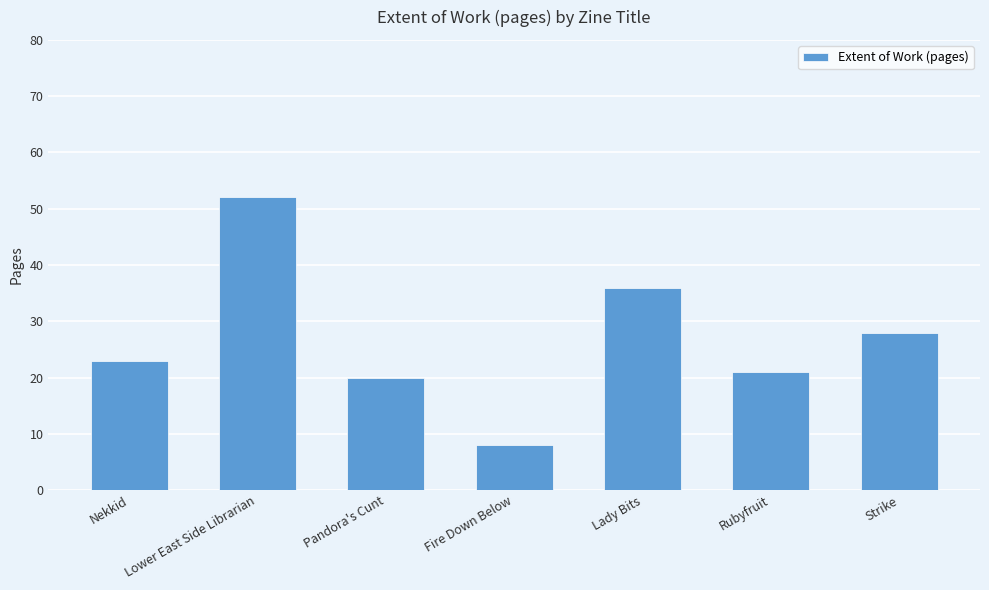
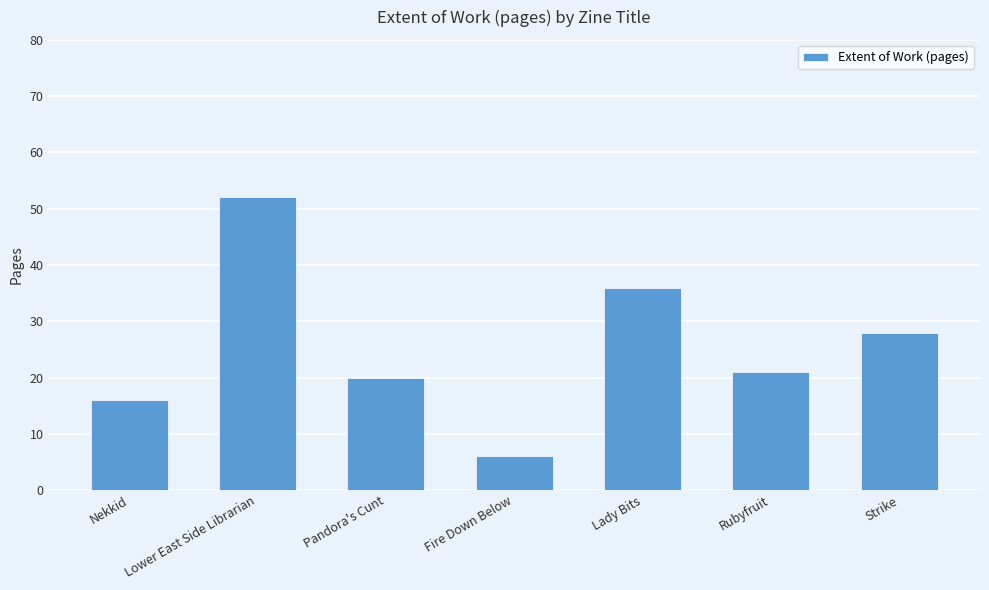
  {
-   "Nekkid": 23,
+   "Nekkid": 16,
    "Lower East Side Librarian": 52,
    "Pandora's Cunt": 20,
-   "Fire Down Below": 8,
+   "Fire Down Below": 6,
    "Lady Bits": 36,
    "Rubyfruit": 21,
    "Strike": 28
  }
